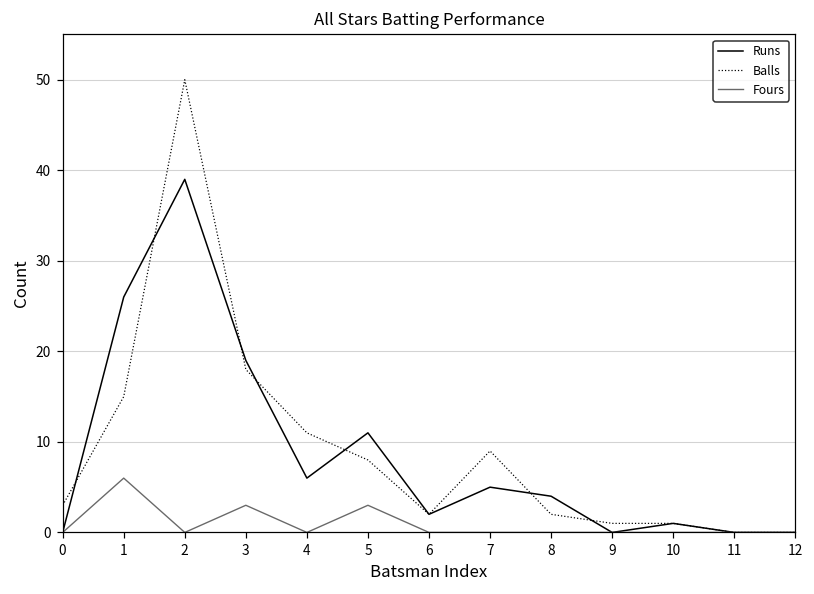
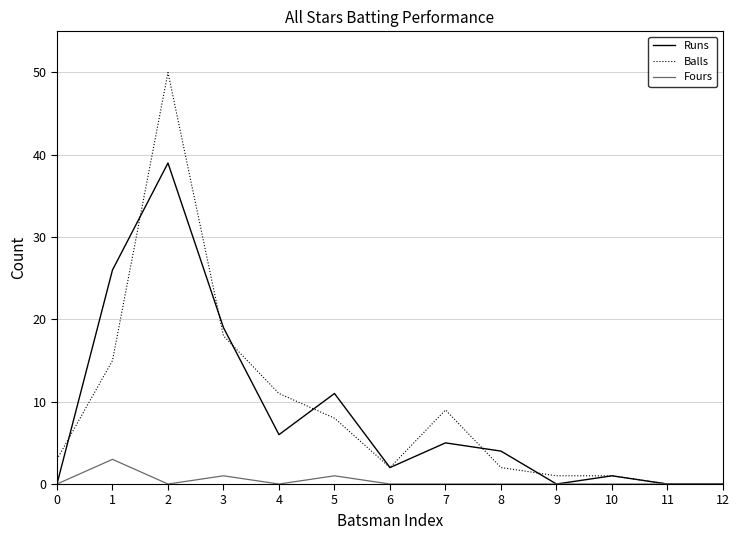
  {
    "Fours": {
-     "1": 6,
+     "1": 3,
      "2": 0,
-     "3": 3,
+     "3": 1,
      "4": 0,
-     "5": 3,
+     "5": 1,
      "6": 0,
      "7": 0,
      "8": 0,
      "10": 0
    }
  }
